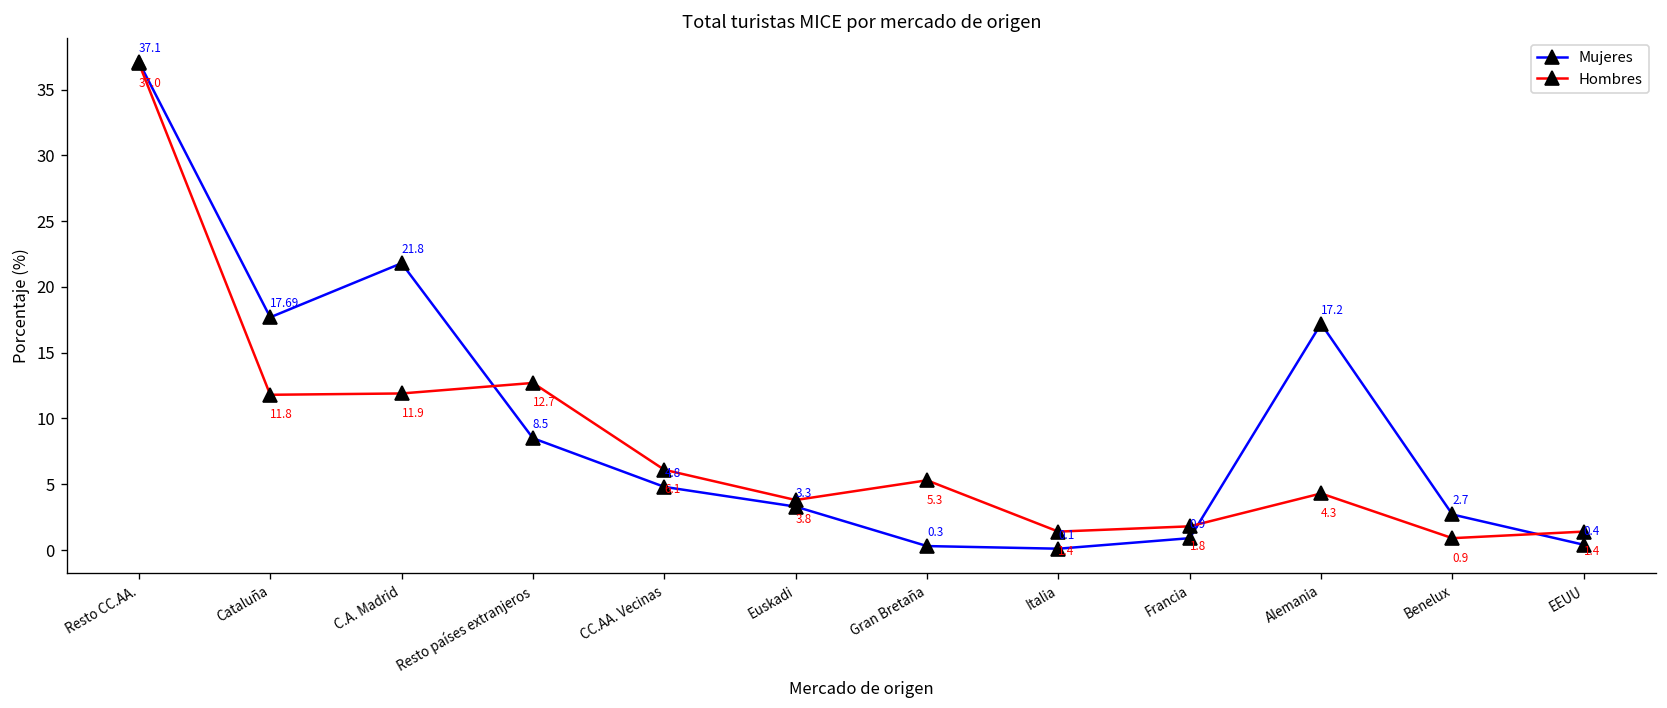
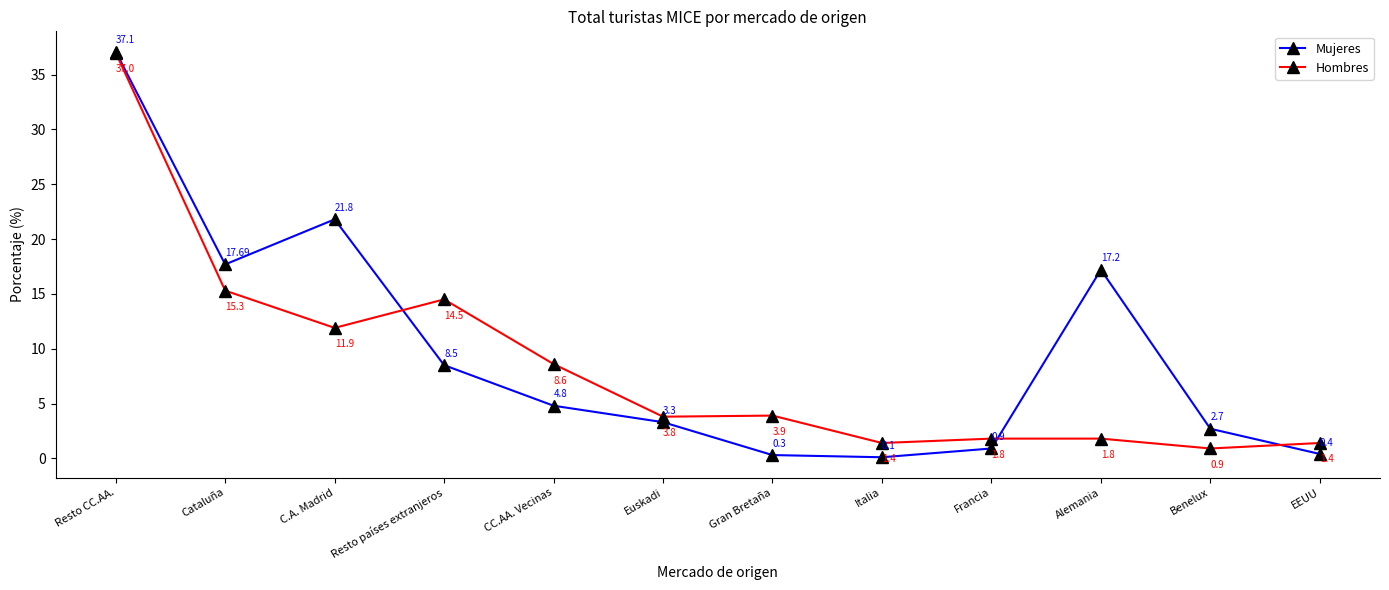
  {
    "Mujeres": {
      "Cataluña": 17.69,
      "C.A. Madrid": 21.8,
      "Resto países extranjeros": 8.5,
      "CC.AA. Vecinas": 4.8,
      "Gran Bretaña": 0.3,
      "Alemania": 17.2,
      "Benelux": 2.7
    },
    "Hombres": {
-     "Cataluña": 11.8,
+     "Cataluña": 15.3,
      "C.A. Madrid": 11.9,
-     "Resto países extranjeros": 12.7,
-     "CC.AA. Vecinas": 6.1,
+     "Resto países extranjeros": 14.5,
+     "CC.AA. Vecinas": 8.6,
      "Euskadi": 3.8,
-     "Gran Bretaña": 5.3,
-     "Alemania": 4.3,
+     "Gran Bretaña": 3.9,
+     "Alemania": 1.8,
      "Benelux": 0.9
    }
  }
